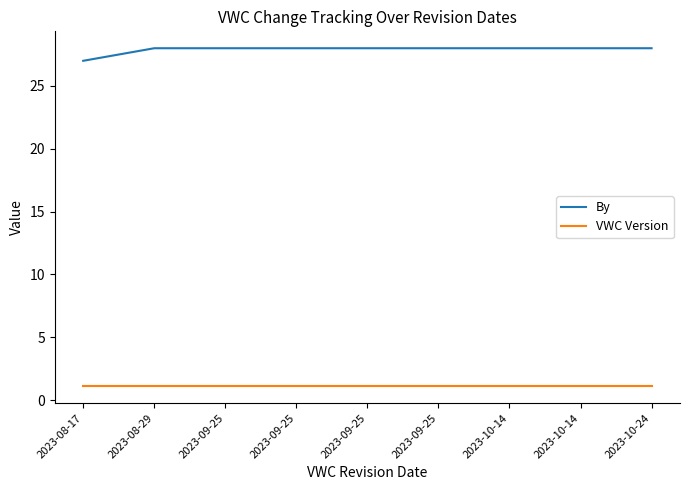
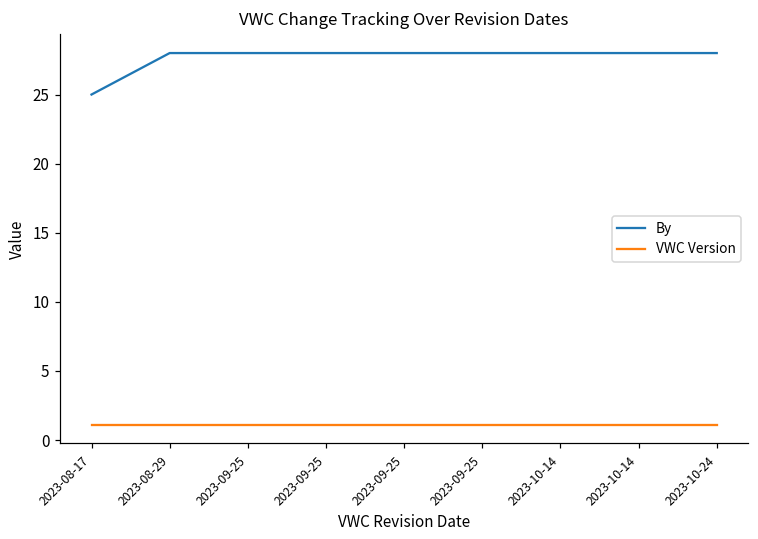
  {
    "By": {
-     "2023-08-17": 27,
+     "2023-08-17": 25,
      "2023-08-29": 28,
      "2023-10-24": 28
    },
    "VWC Version": {
      "2023-08-17": 1,
      "2023-08-29": 1,
      "2023-10-24": 1
    }
  }
